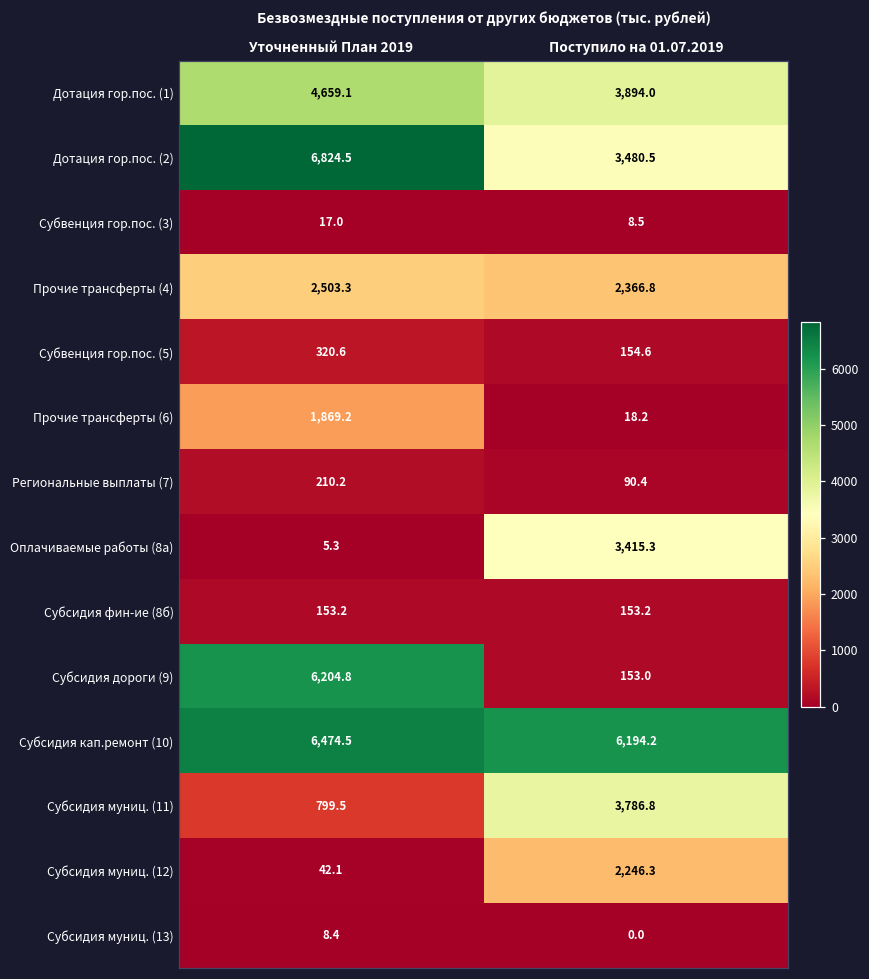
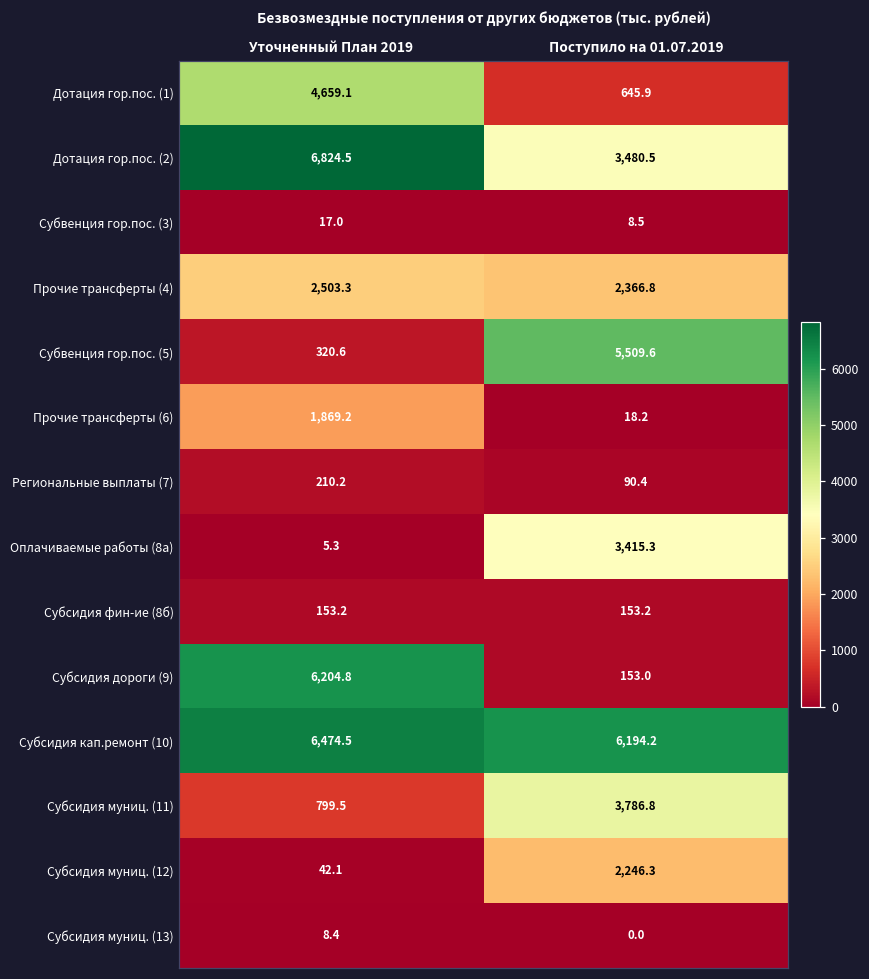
  {
    "Дотация гор.пос. (1)": {
      "Уточненный План 2019": "4,659.1",
-     "Поступило на 01.07.2019": "3,894.0"
+     "Поступило на 01.07.2019": "645.9"
    },
    "Дотация гор.пос. (2)": {
      "Уточненный План 2019": "6,824.5",
      "Поступило на 01.07.2019": "3,480.5"
    },
    "Субвенция гор.пос. (3)": {
      "Уточненный План 2019": "17.0",
      "Поступило на 01.07.2019": "8.5"
    },
    "Прочие трансферты (4)": {
      "Уточненный План 2019": "2,503.3",
      "Поступило на 01.07.2019": "2,366.8"
    },
    "Субвенция гор.пос. (5)": {
      "Уточненный План 2019": "320.6",
-     "Поступило на 01.07.2019": "154.6"
+     "Поступило на 01.07.2019": "5,509.6"
    },
    "Прочие трансферты (6)": {
      "Уточненный План 2019": "1,869.2",
      "Поступило на 01.07.2019": "18.2"
    },
    "Региональные выплаты (7)": {
      "Уточненный План 2019": "210.2",
      "Поступило на 01.07.2019": "90.4"
    },
    "Оплачиваемые работы (8а)": {
      "Уточненный План 2019": "5.3",
      "Поступило на 01.07.2019": "3,415.3"
    },
    "Субсидия фин-ие (8б)": {
      "Уточненный План 2019": "153.2",
      "Поступило на 01.07.2019": "153.2"
    },
    "Субсидия дороги (9)": {
      "Уточненный План 2019": "6,204.8",
      "Поступило на 01.07.2019": "153.0"
    },
    "Субсидия кап.ремонт (10)": {
      "Уточненный План 2019": "6,474.5",
      "Поступило на 01.07.2019": "6,194.2"
    },
    "Субсидия муниц. (11)": {
      "Уточненный План 2019": "799.5",
      "Поступило на 01.07.2019": "3,786.8"
    },
    "Субсидия муниц. (12)": {
      "Уточненный План 2019": "42.1",
      "Поступило на 01.07.2019": "2,246.3"
    },
    "Субсидия муниц. (13)": {
      "Уточненный План 2019": "8.4",
      "Поступило на 01.07.2019": "0.0"
    }
  }
